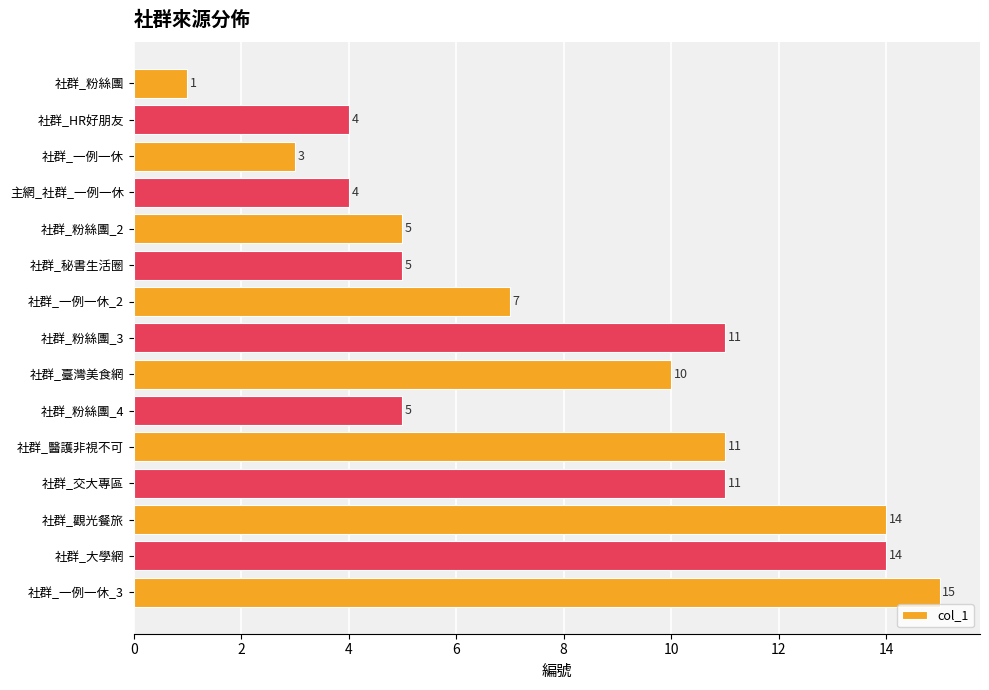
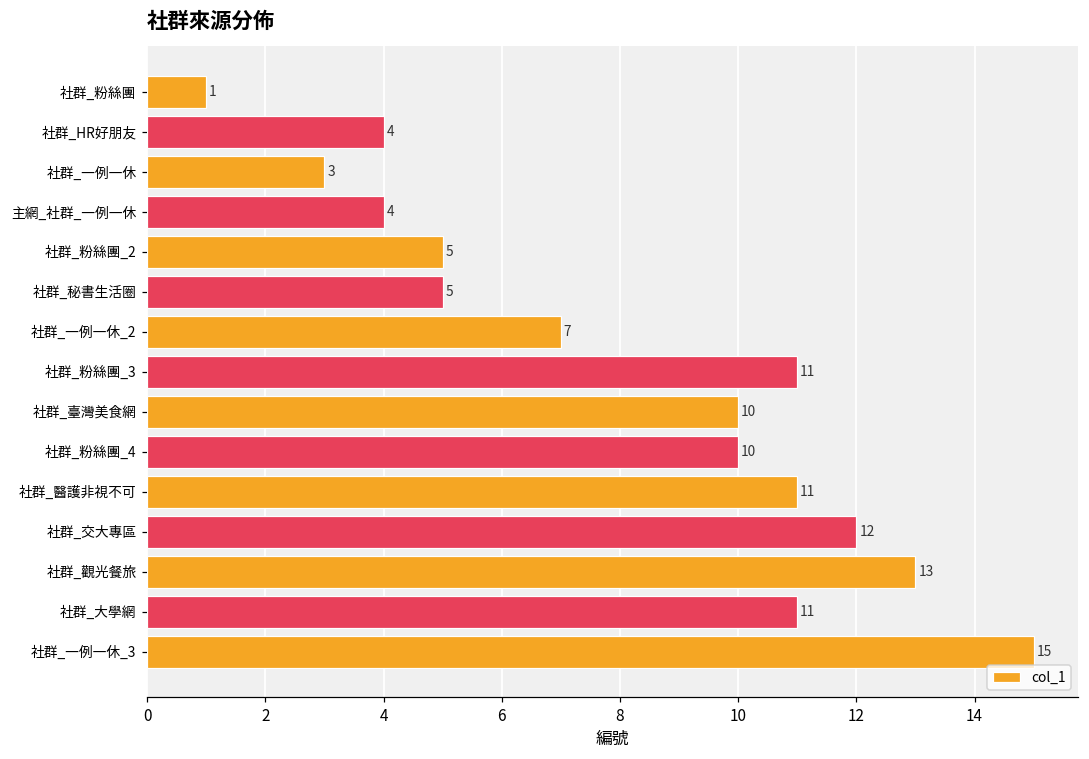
  {
    "社群_粉絲團": 1,
    "社群_HR好朋友": 4,
    "社群_一例一休": 3,
    "主網_社群_一例一休": 4,
    "社群_粉絲團_2": 5,
    "社群_秘書生活圈": 5,
    "社群_一例一休_2": 7,
    "社群_粉絲團_3": 11,
    "社群_臺灣美食網": 10,
-   "社群_粉絲團_4": 5,
+   "社群_粉絲團_4": 10,
    "社群_醫護非視不可": 11,
-   "社群_交大專區": 11,
-   "社群_觀光餐旅": 14,
-   "社群_大學網": 14,
+   "社群_交大專區": 12,
+   "社群_觀光餐旅": 13,
+   "社群_大學網": 11,
    "社群_一例一休_3": 15
  }
